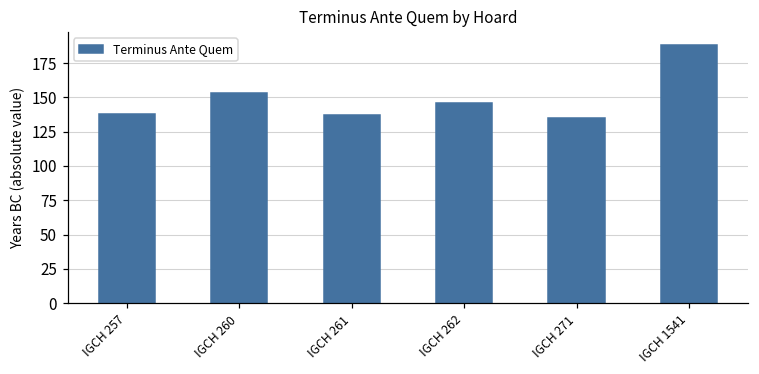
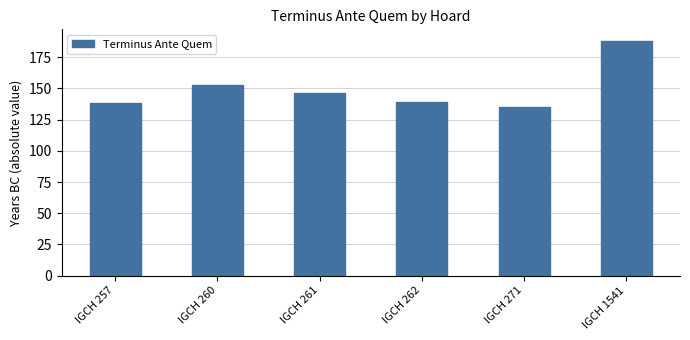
  {
    "IGCH 257": 138,
    "IGCH 260": 153,
-   "IGCH 261": 137,
-   "IGCH 262": 146,
+   "IGCH 261": 146,
+   "IGCH 262": 139,
    "IGCH 271": 135,
    "IGCH 1541": 188
  }
